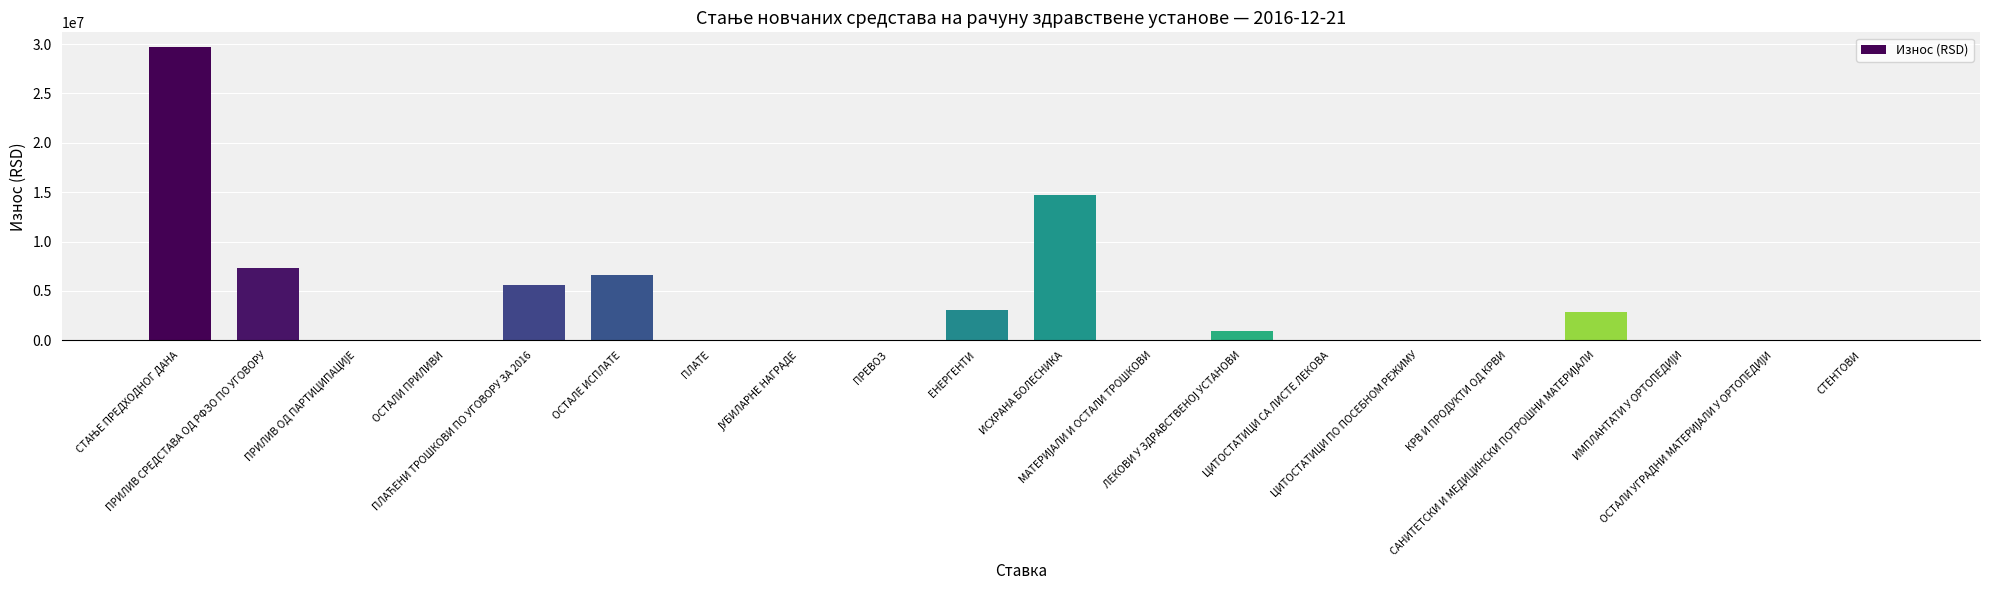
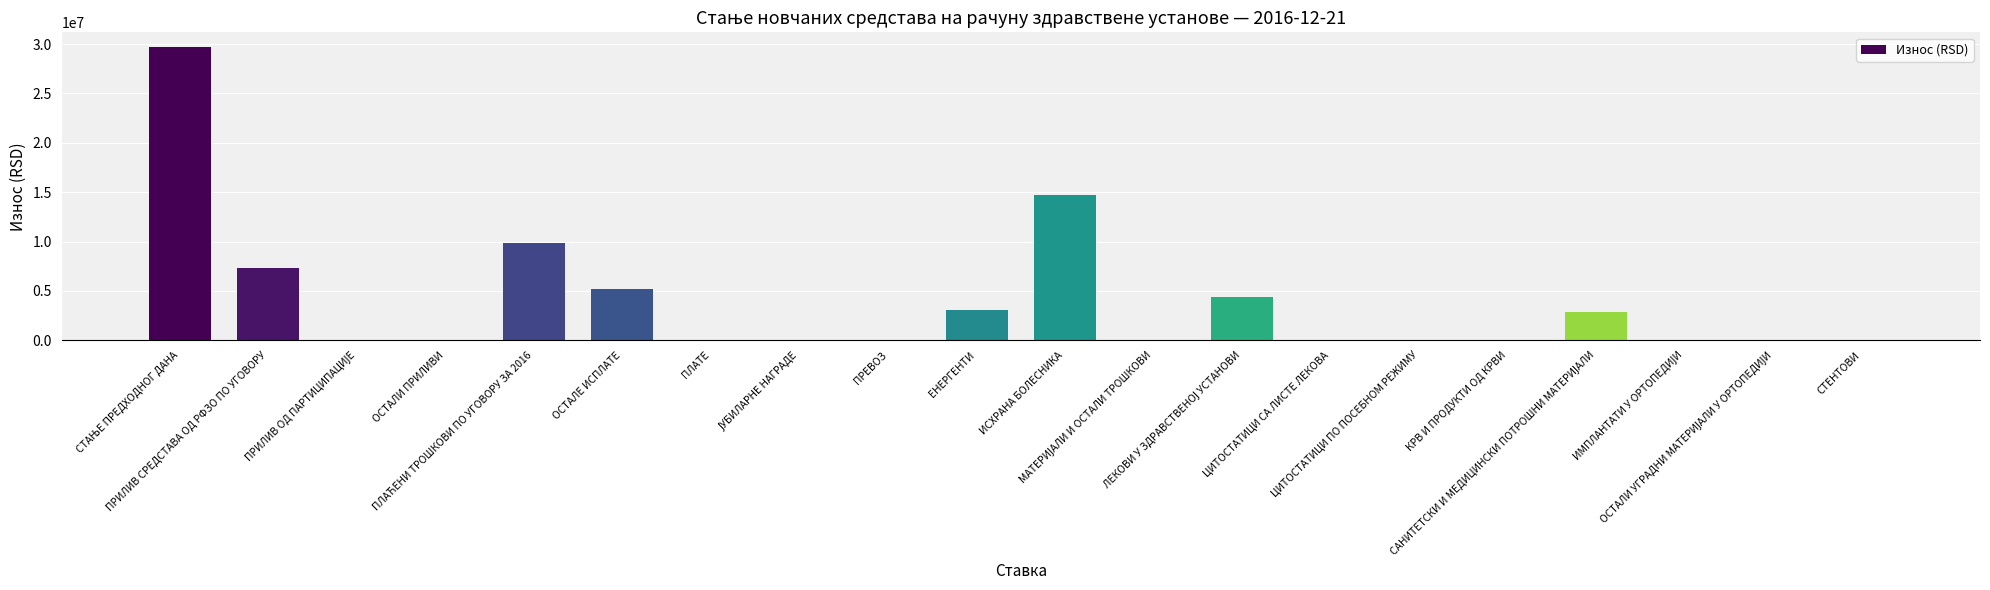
  {
    "СТАЊЕ ПРЕДХОДНОГ ДАНА": 30000000,
    "ПРИЛИВ СРЕДСТАВА ОД РФЗО ПО УГОВОРУ": 7000000,
    "ПРИЛИВ ОД ПАРТИЦИПАЦИЈЕ": 0,
    "ОСТАЛИ ПРИЛИВИ": 0,
-   "ПЛАЋЕНИ ТРОШКОВИ ПО УГОВОРУ ЗА 2016": 6000000,
-   "ОСТАЛЕ ИСПЛАТЕ": 7000000,
+   "ПЛАЋЕНИ ТРОШКОВИ ПО УГОВОРУ ЗА 2016": 10000000,
+   "ОСТАЛЕ ИСПЛАТЕ": 5000000,
    "ПЛАТЕ": 0,
    "ЈУБИЛАРНЕ НАГРАДЕ": 0,
    "ПРЕВОЗ": 0,
    "ЕНЕРГЕНТИ": 3000000,
    "ИСХРАНА БОЛЕСНИКА": 15000000,
    "МАТЕРИЈАЛИ И ОСТАЛИ ТРОШКОВИ": 0,
-   "ЛЕКОВИ У ЗДРАВСТВЕНОЈ УСТАНОВИ": 1000000,
+   "ЛЕКОВИ У ЗДРАВСТВЕНОЈ УСТАНОВИ": 4000000,
    "ЦИТОСТАТИЦИ СА ЛИСТЕ ЛЕКОВА": 0,
    "ЦИТОСТАТИЦИ ПО ПОСЕБНОМ РЕЖИМУ": 0,
    "КРВ И ПРОДУКТИ ОД КРВИ": 0,
    "САНИТЕТСКИ И МЕДИЦИНСКИ ПОТРОШНИ МАТЕРИЈАЛИ": 3000000,
    "ИМПЛАНТАТИ У ОРТОПЕДИЈИ": 0,
    "ОСТАЛИ УГРАДНИ МАТЕРИЈАЛИ У ОРТОПЕДИЈИ": 0,
    "СТЕНТОВИ": 0
  }
